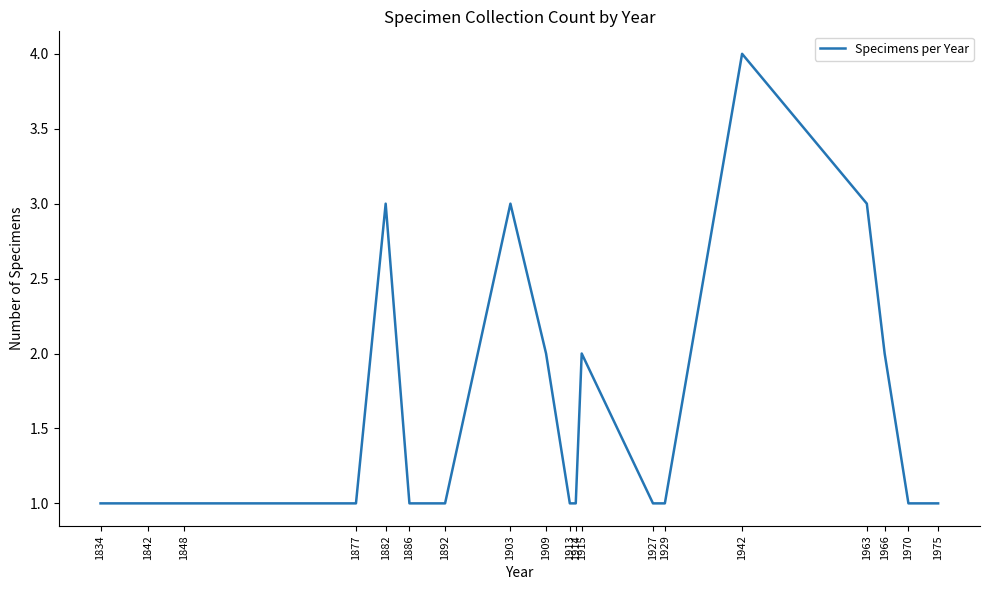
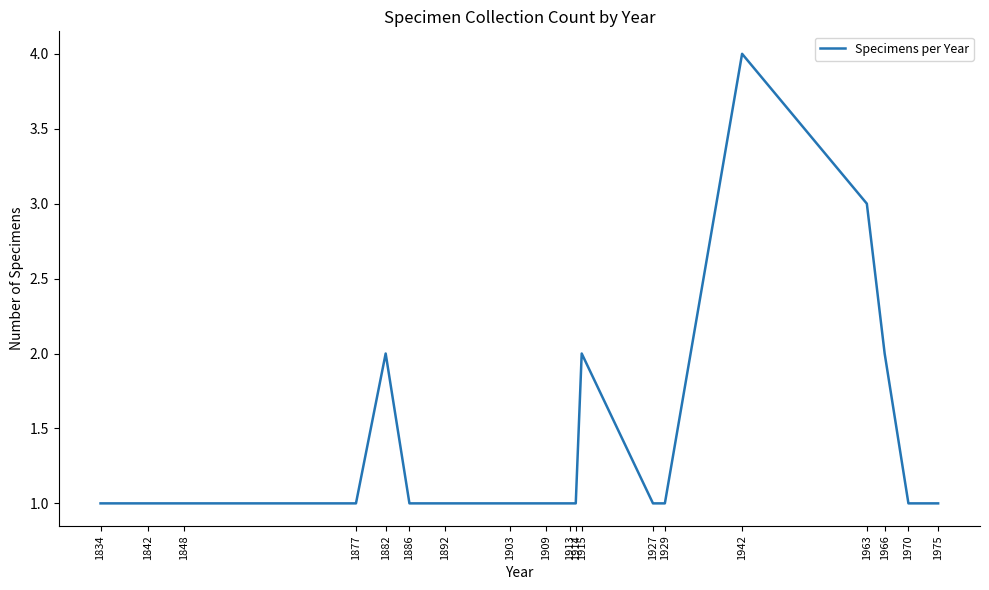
  {
    "1834": 1,
    "1842": 1,
    "1848": 1,
    "1877": 1,
-   "1882": 3,
+   "1882": 2,
    "1886": 1,
    "1892": 1,
-   "1903": 3,
-   "1909": 2,
+   "1903": 1,
+   "1909": 1,
    "1913": 1,
    "1914": 1,
    "1915": 2,
    "1927": 1,
    "1929": 1,
    "1942": 4,
    "1963": 3,
    "1966": 2,
    "1970": 1,
    "1975": 1
  }
